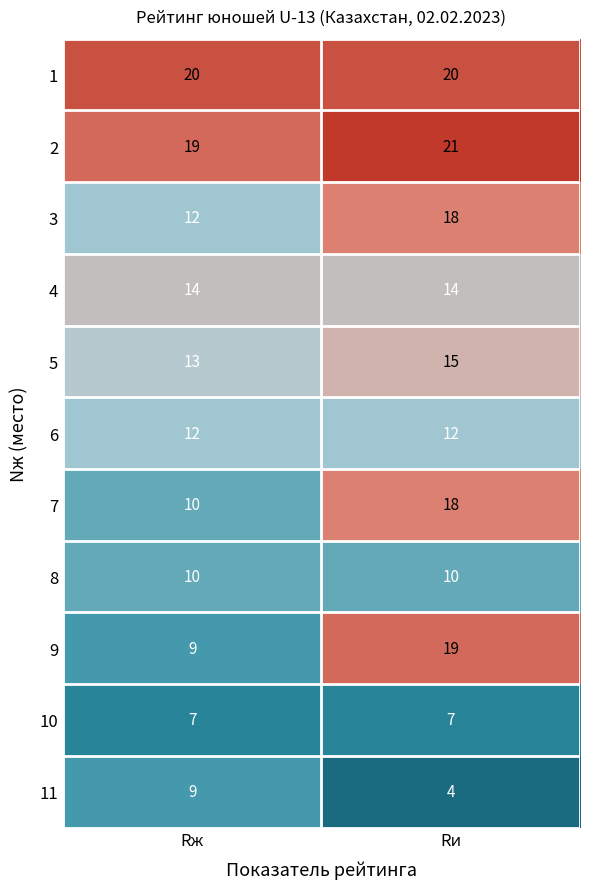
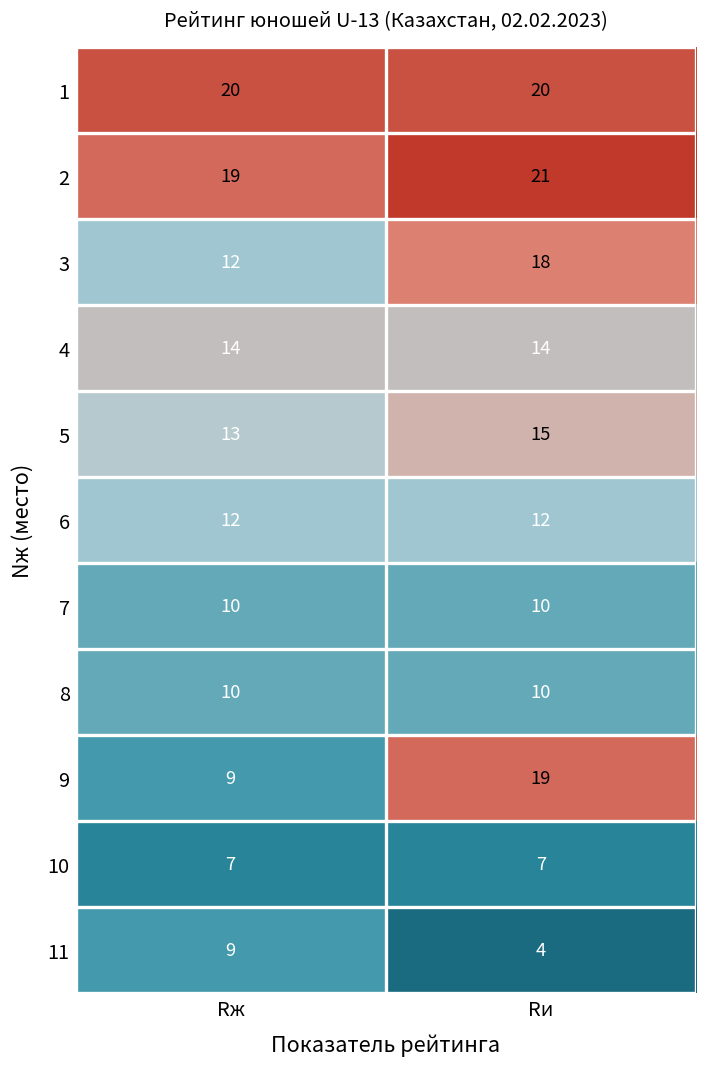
  {
    "1": {
      "Rж": 20,
      "Rи": 20
    },
    "2": {
      "Rж": 19,
      "Rи": 21
    },
    "3": {
      "Rж": 12,
      "Rи": 18
    },
    "4": {
      "Rж": 14,
      "Rи": 14
    },
    "5": {
      "Rж": 13,
      "Rи": 15
    },
    "6": {
      "Rж": 12,
      "Rи": 12
    },
    "7": {
      "Rж": 10,
-     "Rи": 18
+     "Rи": 10
    },
    "8": {
      "Rж": 10,
      "Rи": 10
    },
    "9": {
      "Rж": 9,
      "Rи": 19
    },
    "10": {
      "Rж": 7,
      "Rи": 7
    },
    "11": {
      "Rж": 9,
      "Rи": 4
    }
  }
